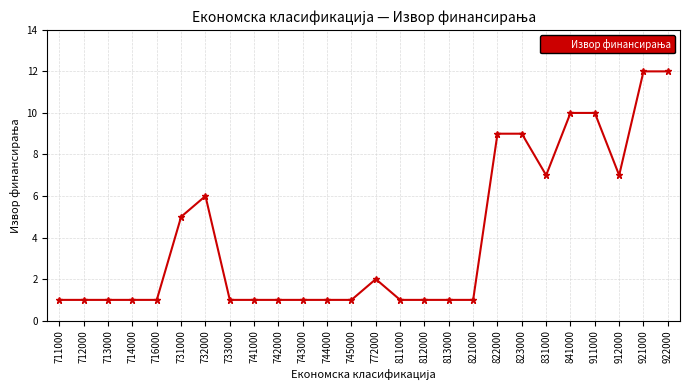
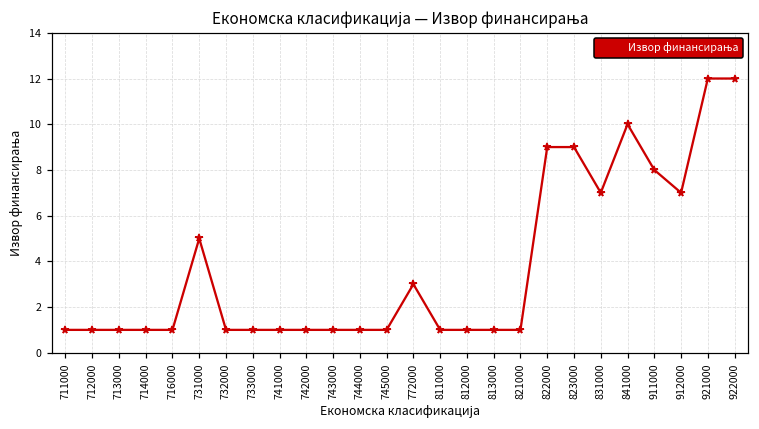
  {
    "711000": 1,
    "712000": 1,
    "713000": 1,
    "714000": 1,
    "716000": 1,
    "731000": 5,
-   "732000": 6,
+   "732000": 1,
    "733000": 1,
    "741000": 1,
    "742000": 1,
    "743000": 1,
    "744000": 1,
    "745000": 1,
-   "772000": 2,
+   "772000": 3,
    "811000": 1,
    "812000": 1,
    "813000": 1,
    "821000": 1,
    "822000": 9,
    "823000": 9,
    "831000": 7,
    "841000": 10,
-   "911000": 10,
+   "911000": 8,
    "912000": 7,
    "921000": 12,
    "922000": 12
  }
